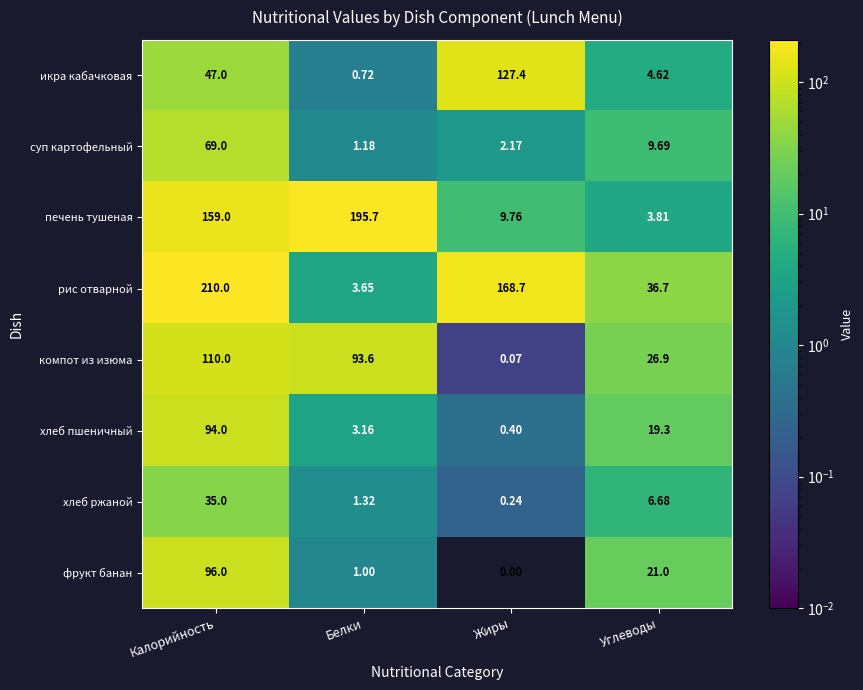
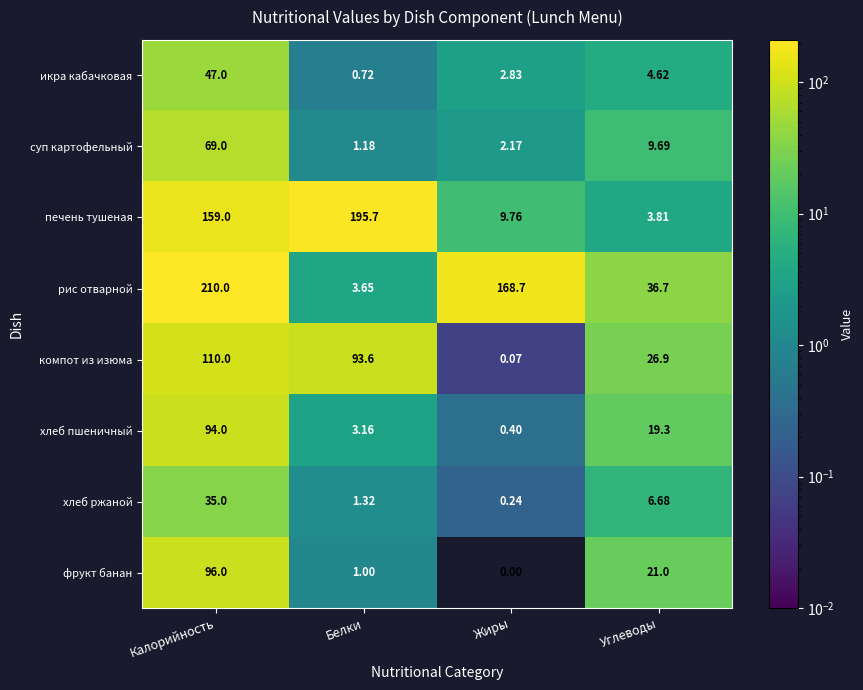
  {
    "икра кабачковая": {
      "Калорийность": 47.0,
      "Белки": 0.72,
-     "Жиры": 127.4,
+     "Жиры": 2.83,
      "Углеводы": 4.62
    },
    "суп картофельный": {
      "Калорийность": 69.0,
      "Белки": 1.18,
      "Жиры": 2.17,
      "Углеводы": 9.69
    },
    "печень тушеная": {
      "Калорийность": 159.0,
      "Белки": 195.7,
      "Жиры": 9.76,
      "Углеводы": 3.81
    },
    "рис отварной": {
      "Калорийность": 210.0,
      "Белки": 3.65,
      "Жиры": 168.7,
      "Углеводы": 36.7
    },
    "компот из изюма": {
      "Калорийность": 110.0,
      "Белки": 93.6,
      "Жиры": 0.07,
      "Углеводы": 26.9
    },
    "хлеб пшеничный": {
      "Калорийность": 94.0,
      "Белки": 3.16,
      "Жиры": 0.40,
      "Углеводы": 19.3
    },
    "хлеб ржаной": {
      "Калорийность": 35.0,
      "Белки": 1.32,
      "Жиры": 0.24,
      "Углеводы": 6.68
    },
    "фрукт банан": {
      "Калорийность": 96.0,
      "Белки": 1.00,
      "Углеводы": 21.0
    }
  }
